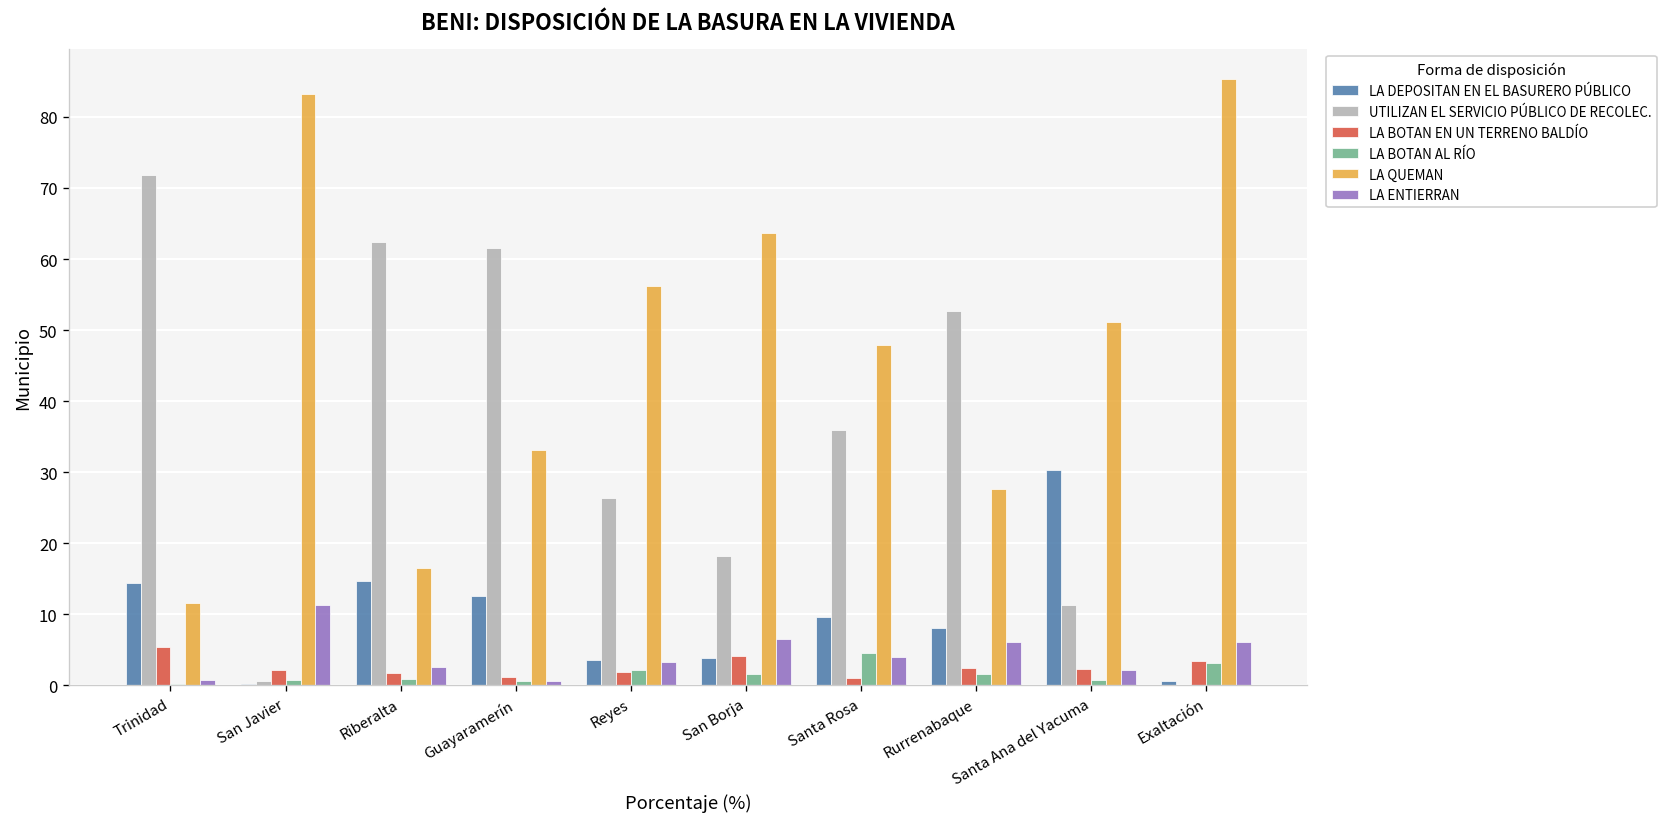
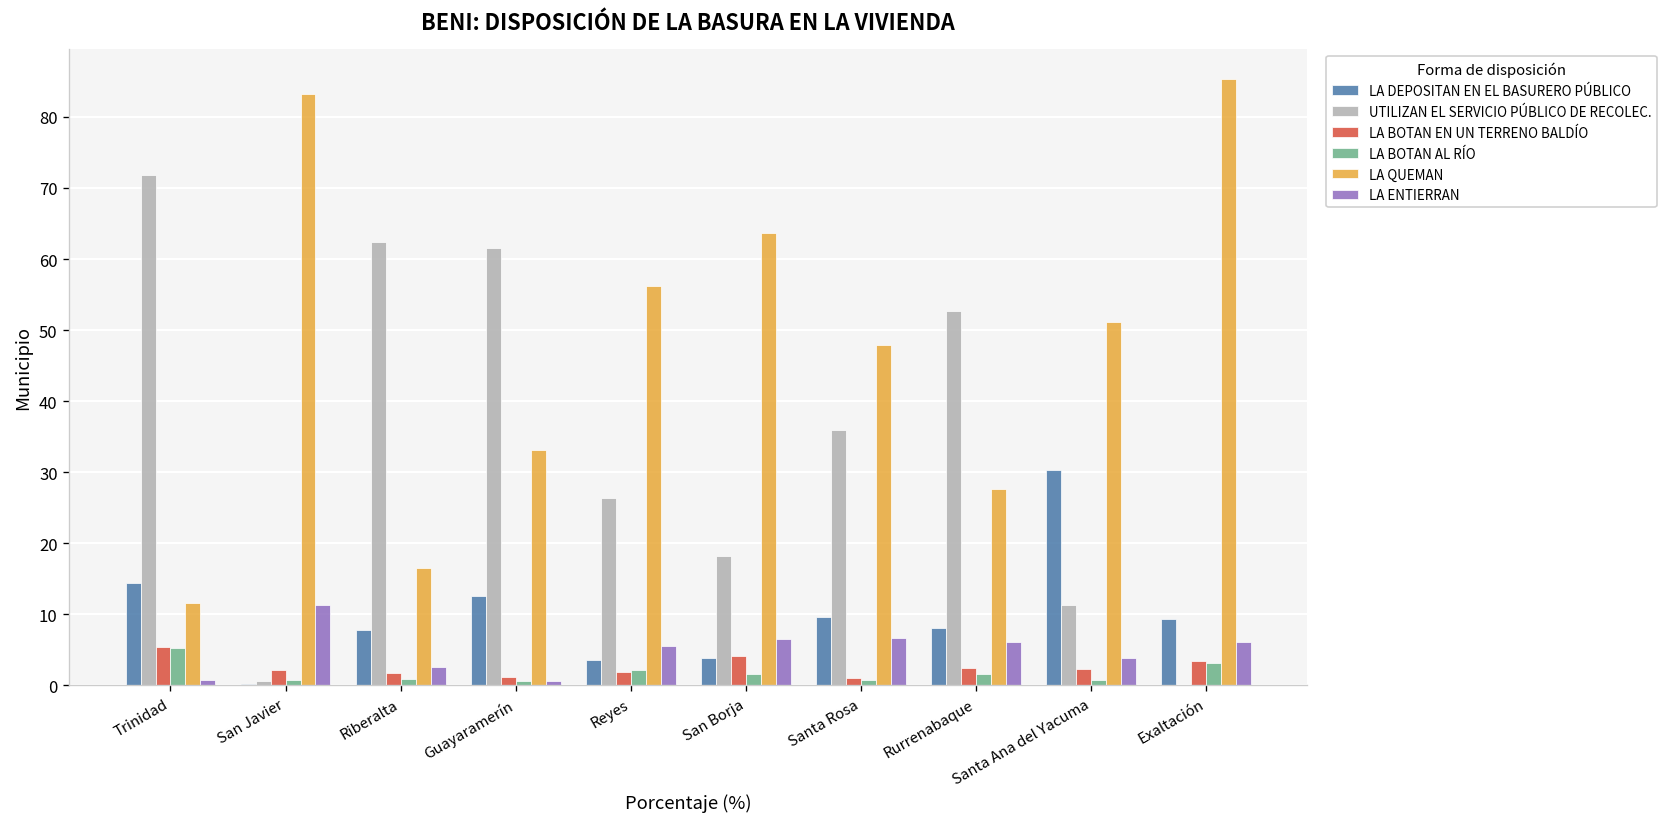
  {
    "LA DEPOSITAN EN EL BASURERO PÚBLICO": {
      "Trinidad": 14,
-     "Riberalta": 15,
+     "Riberalta": 8,
      "Guayaramerín": 13,
      "Reyes": 4,
      "San Borja": 4,
      "Santa Rosa": 10,
      "Rurrenabaque": 8,
      "Santa Ana del Yacuma": 30,
-     "Exaltación": 1
+     "Exaltación": 9
    },
    "UTILIZAN EL SERVICIO PÚBLICO DE RECOLEC.": {
      "Trinidad": 72,
      "San Javier": 1,
      "Riberalta": 62,
      "Guayaramerín": 62,
      "Reyes": 26,
      "San Borja": 18,
      "Santa Rosa": 36,
      "Rurrenabaque": 53,
      "Santa Ana del Yacuma": 11
    },
    "LA BOTAN EN UN TERRENO BALDÍO": {
      "Trinidad": 5,
      "San Javier": 2,
      "Riberalta": 2,
      "Guayaramerín": 1,
      "Reyes": 2,
      "San Borja": 4,
      "Santa Rosa": 1,
      "Rurrenabaque": 2,
      "Santa Ana del Yacuma": 2,
      "Exaltación": 3
    },
    "LA BOTAN AL RÍO": {
-     "Trinidad": 0,
+     "Trinidad": 5,
      "San Javier": 1,
      "Riberalta": 1,
      "Guayaramerín": 1,
      "Reyes": 2,
      "San Borja": 2,
-     "Santa Rosa": 5,
+     "Santa Rosa": 1,
      "Rurrenabaque": 2,
      "Santa Ana del Yacuma": 1,
      "Exaltación": 3
    },
    "LA QUEMAN": {
      "Trinidad": 12,
      "San Javier": 83,
      "Riberalta": 17,
      "Guayaramerín": 33,
      "Reyes": 56,
      "San Borja": 64,
      "Santa Rosa": 48,
      "Rurrenabaque": 28,
      "Santa Ana del Yacuma": 51,
      "Exaltación": 85
    },
    "LA ENTIERRAN": {
      "Trinidad": 1,
      "San Javier": 11,
      "Riberalta": 3,
      "Guayaramerín": 1,
-     "Reyes": 3,
+     "Reyes": 6,
      "San Borja": 7,
-     "Santa Rosa": 4,
+     "Santa Rosa": 7,
      "Rurrenabaque": 6,
-     "Santa Ana del Yacuma": 2,
+     "Santa Ana del Yacuma": 4,
      "Exaltación": 6
    }
  }
